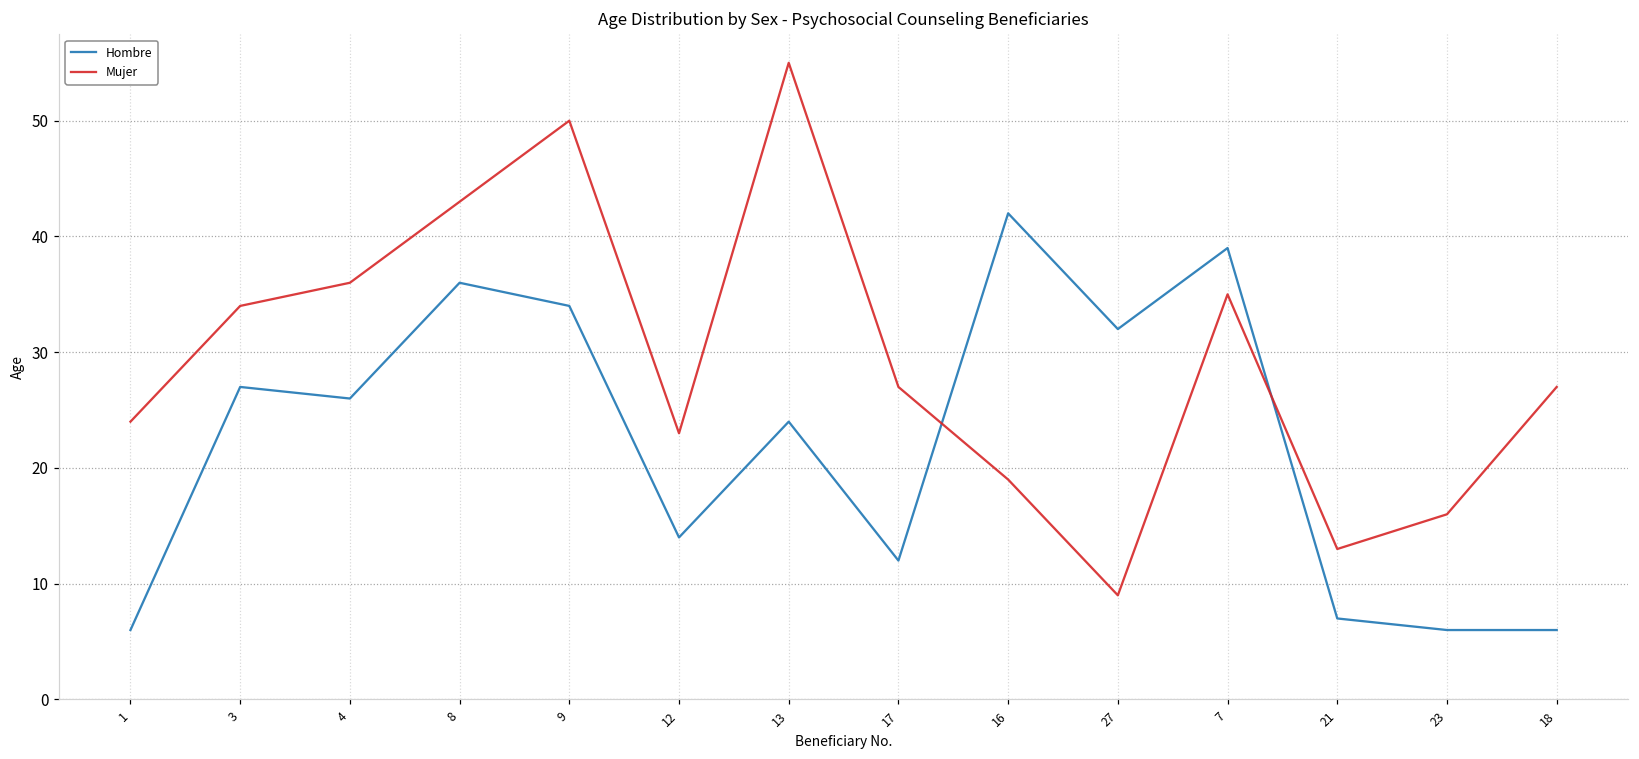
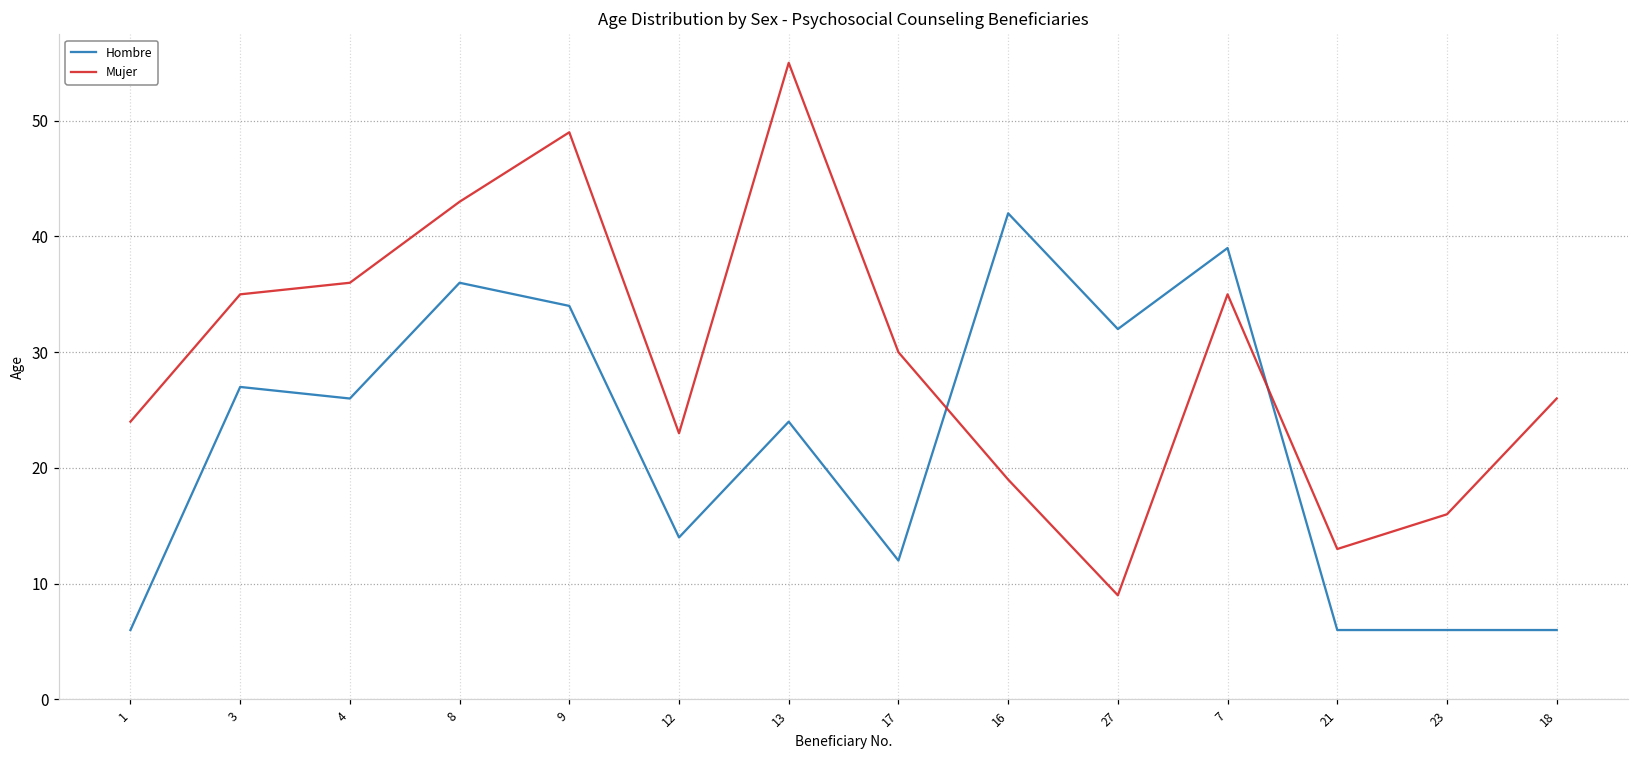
  {
    "Hombre": {
      "1": 6,
      "3": 27,
      "4": 26,
      "8": 36,
      "9": 34,
      "12": 14,
      "13": 24,
      "17": 12,
      "16": 42,
      "27": 32,
      "7": 39,
-     "21": 7,
+     "21": 6,
      "23": 6,
      "18": 6
    },
    "Mujer": {
      "1": 24,
-     "3": 34,
+     "3": 35,
      "4": 36,
      "8": 43,
-     "9": 50,
+     "9": 49,
      "12": 23,
      "13": 55,
-     "17": 27,
+     "17": 30,
      "16": 19,
      "27": 9,
      "7": 35,
      "21": 13,
      "23": 16,
-     "18": 27
+     "18": 26
    }
  }
